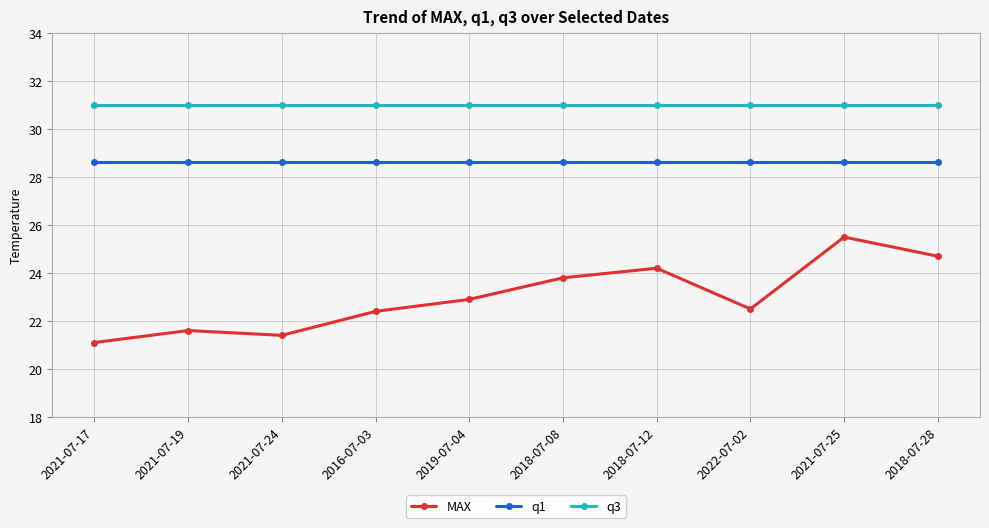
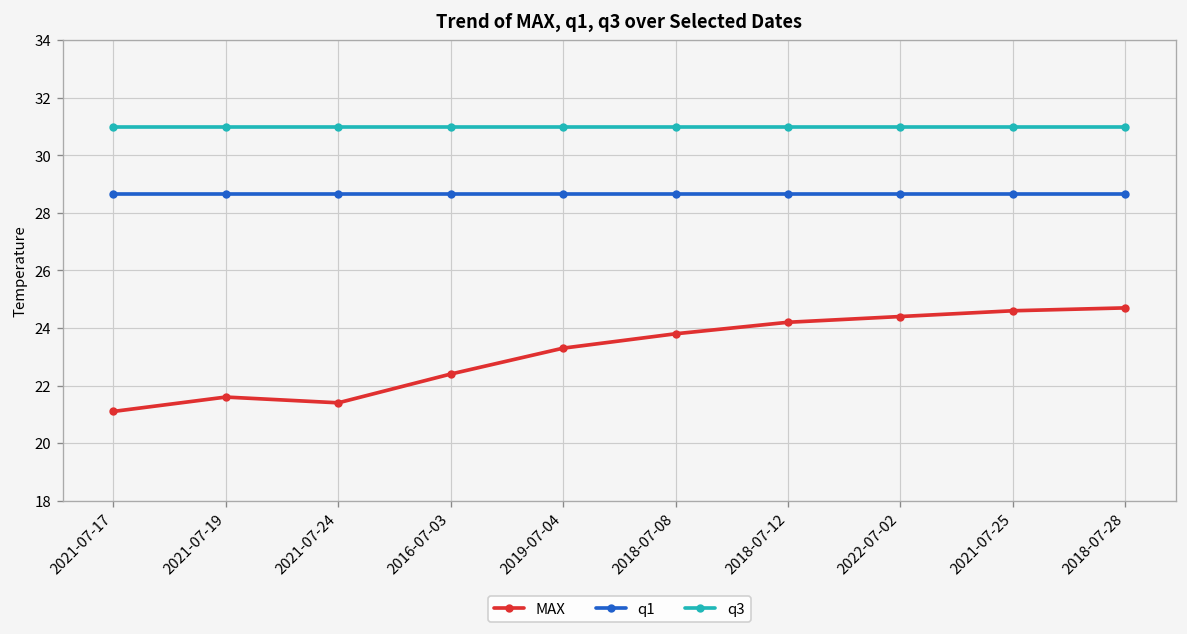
  {
    "MAX": {
      "2021-07-17": 21.1,
      "2021-07-19": 21.6,
      "2021-07-24": 21.4,
      "2016-07-03": 22.4,
-     "2019-07-04": 22.9,
+     "2019-07-04": 23.3,
      "2018-07-08": 23.8,
      "2018-07-12": 24.2,
-     "2022-07-02": 22.5,
-     "2021-07-25": 25.5,
+     "2022-07-02": 24.4,
+     "2021-07-25": 24.6,
      "2018-07-28": 24.7
    },
    "q1": {
      "2021-07-17": 28.7,
      "2021-07-19": 28.7,
      "2021-07-24": 28.7,
      "2016-07-03": 28.7,
      "2019-07-04": 28.7,
      "2018-07-08": 28.7,
      "2018-07-12": 28.7,
      "2022-07-02": 28.7,
      "2021-07-25": 28.7,
      "2018-07-28": 28.7
    },
    "q3": {
      "2021-07-17": 31.0,
      "2021-07-19": 31.0,
      "2021-07-24": 31.0,
      "2016-07-03": 31.0,
      "2019-07-04": 31.0,
      "2018-07-08": 31.0,
      "2018-07-12": 31.0,
      "2022-07-02": 31.0,
      "2021-07-25": 31.0,
      "2018-07-28": 31.0
    }
  }
